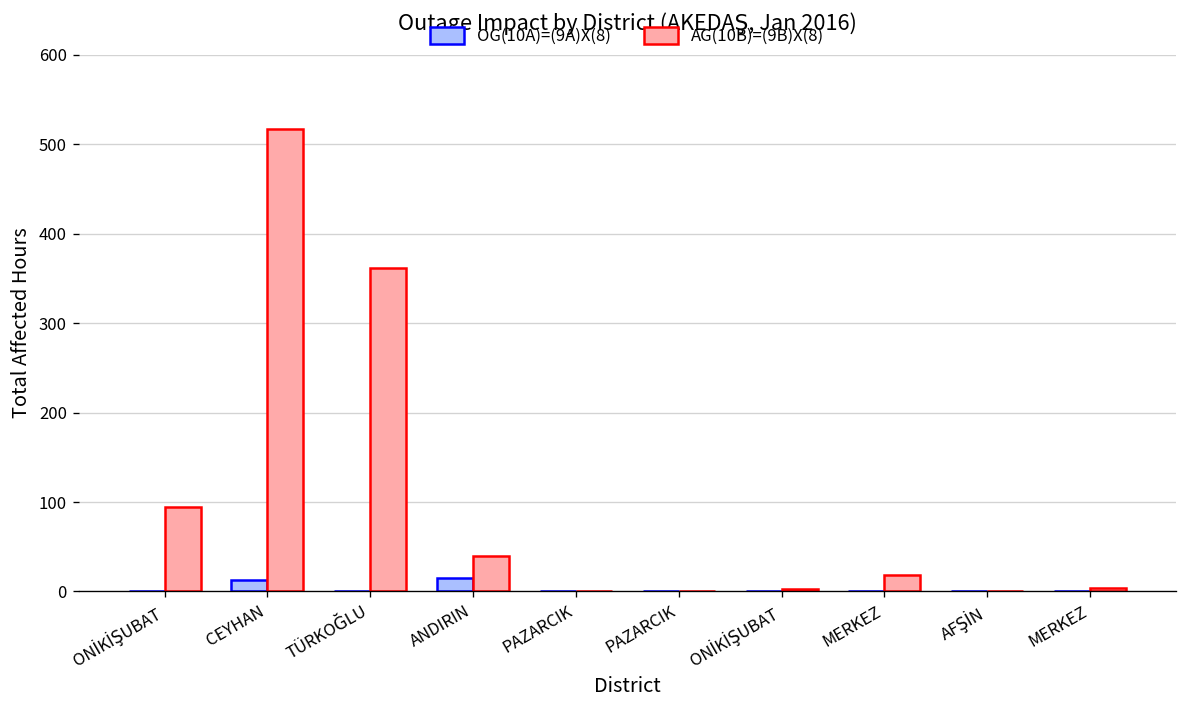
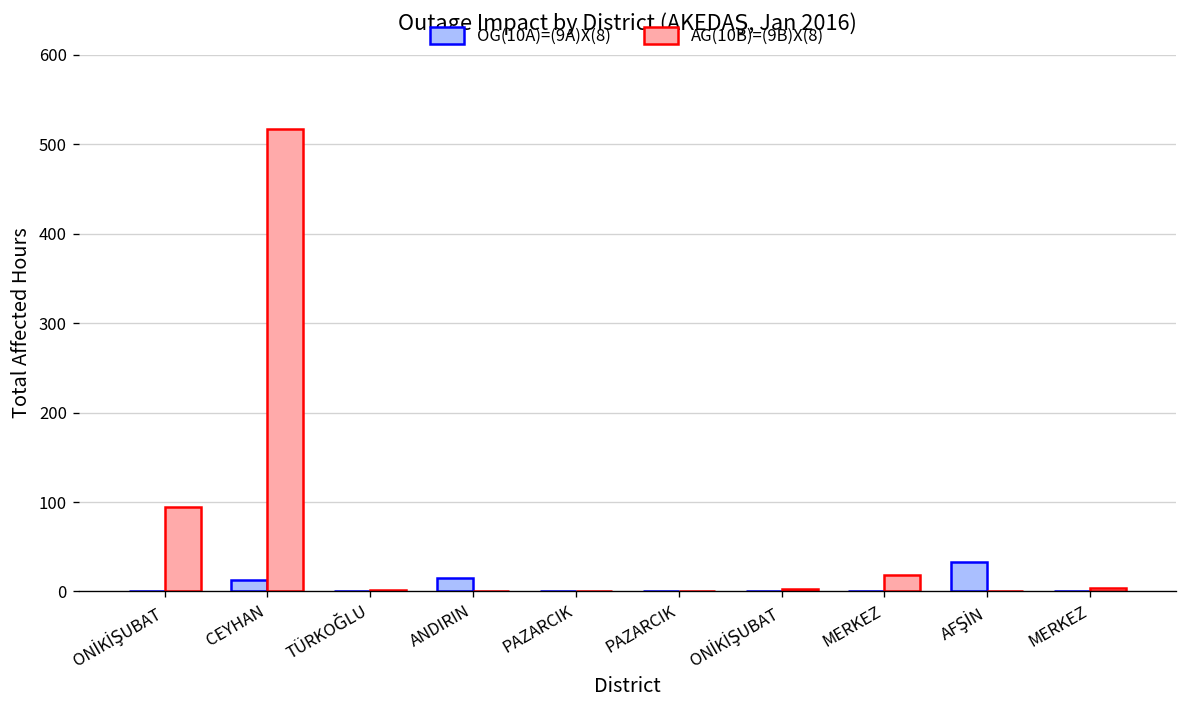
  {
    "OG(10A)=(9A)X(8)": {
      "CEYHAN": 10,
      "TÜRKOĞLU": 0,
      "ANDIRIN": 20,
-     "AFŞİN": 0
+     "AFŞİN": 30
    },
    "AG(10B)=(9B)X(8)": {
      "CEYHAN": 520,
-     "TÜRKOĞLU": 360,
-     "ANDIRIN": 40,
+     "TÜRKOĞLU": 0,
+     "ANDIRIN": 0,
      "AFŞİN": 0
    }
  }
